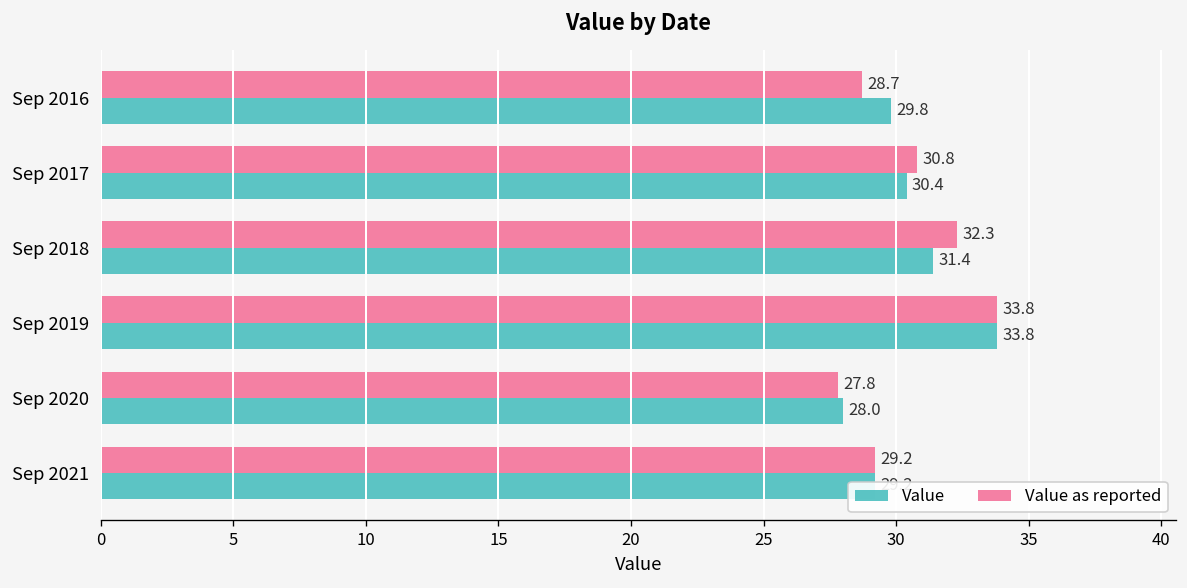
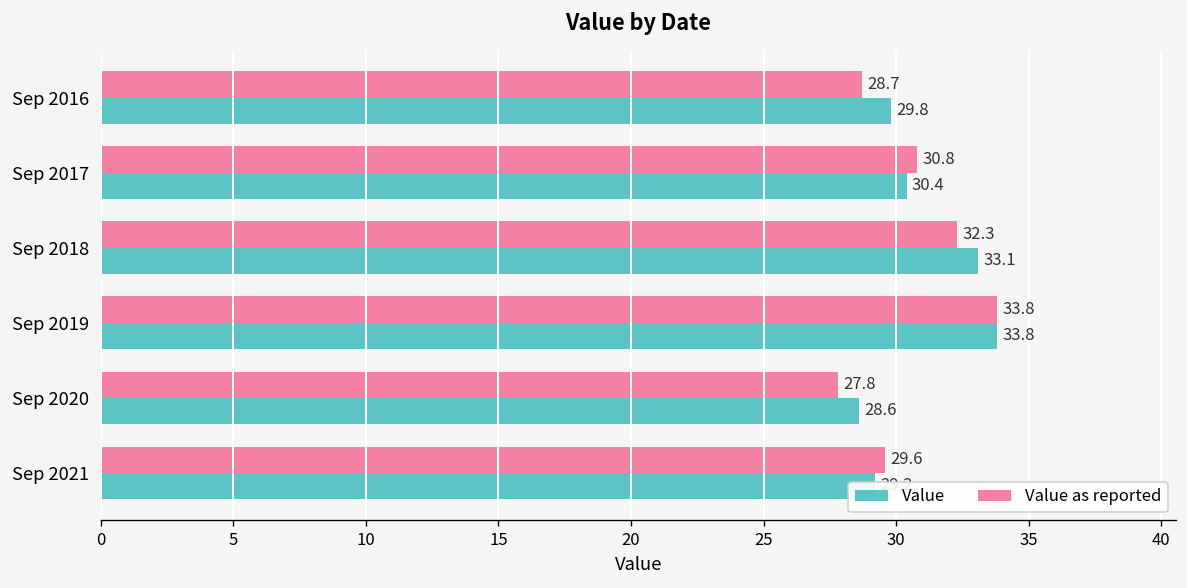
  {
    "Value": {
      "Sep 2016": 29.8,
      "Sep 2017": 30.4,
-     "Sep 2018": 31.4,
+     "Sep 2018": 33.1,
      "Sep 2019": 33.8,
-     "Sep 2020": 28.0
+     "Sep 2020": 28.6
    },
    "Value as reported": {
      "Sep 2016": 28.7,
      "Sep 2017": 30.8,
      "Sep 2018": 32.3,
      "Sep 2019": 33.8,
      "Sep 2020": 27.8,
-     "Sep 2021": 29.2
+     "Sep 2021": 29.6
    }
  }
